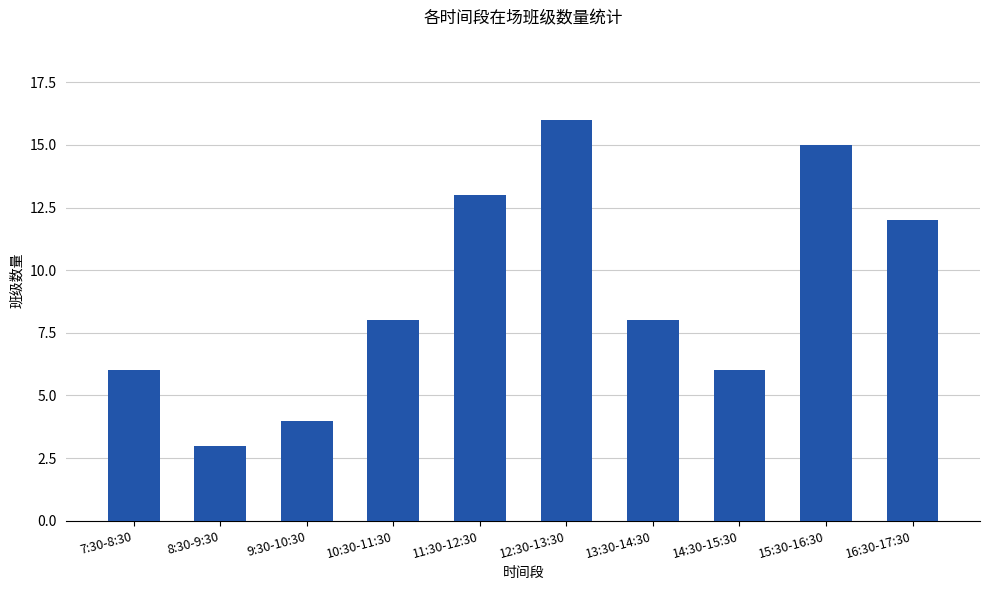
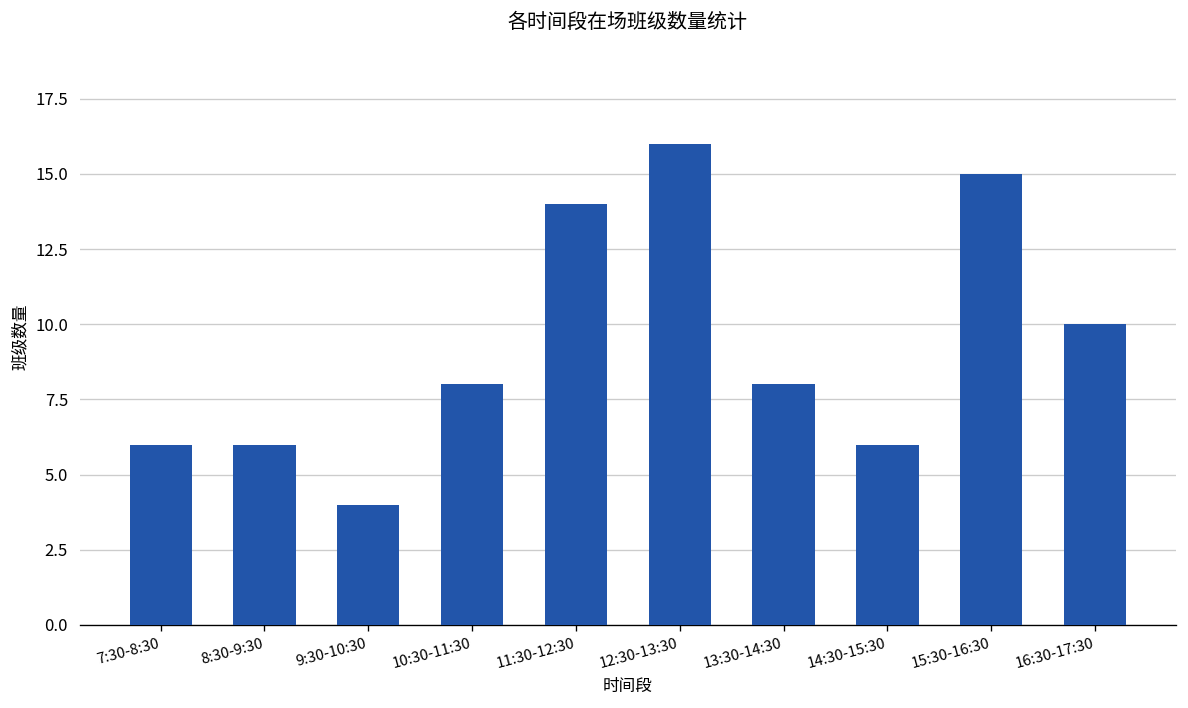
  {
    "7:30-8:30": 6,
-   "8:30-9:30": 3,
+   "8:30-9:30": 6,
    "9:30-10:30": 4,
    "10:30-11:30": 8,
-   "11:30-12:30": 13,
+   "11:30-12:30": 14,
    "12:30-13:30": 16,
    "13:30-14:30": 8,
    "14:30-15:30": 6,
    "15:30-16:30": 15,
-   "16:30-17:30": 12
+   "16:30-17:30": 10
  }
